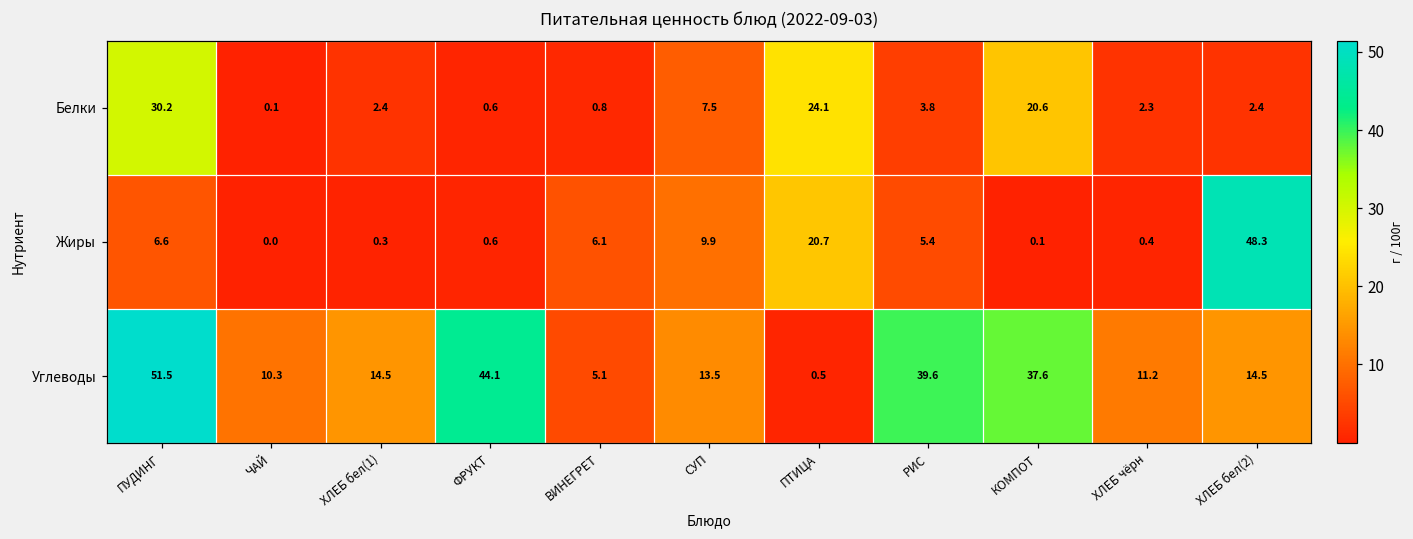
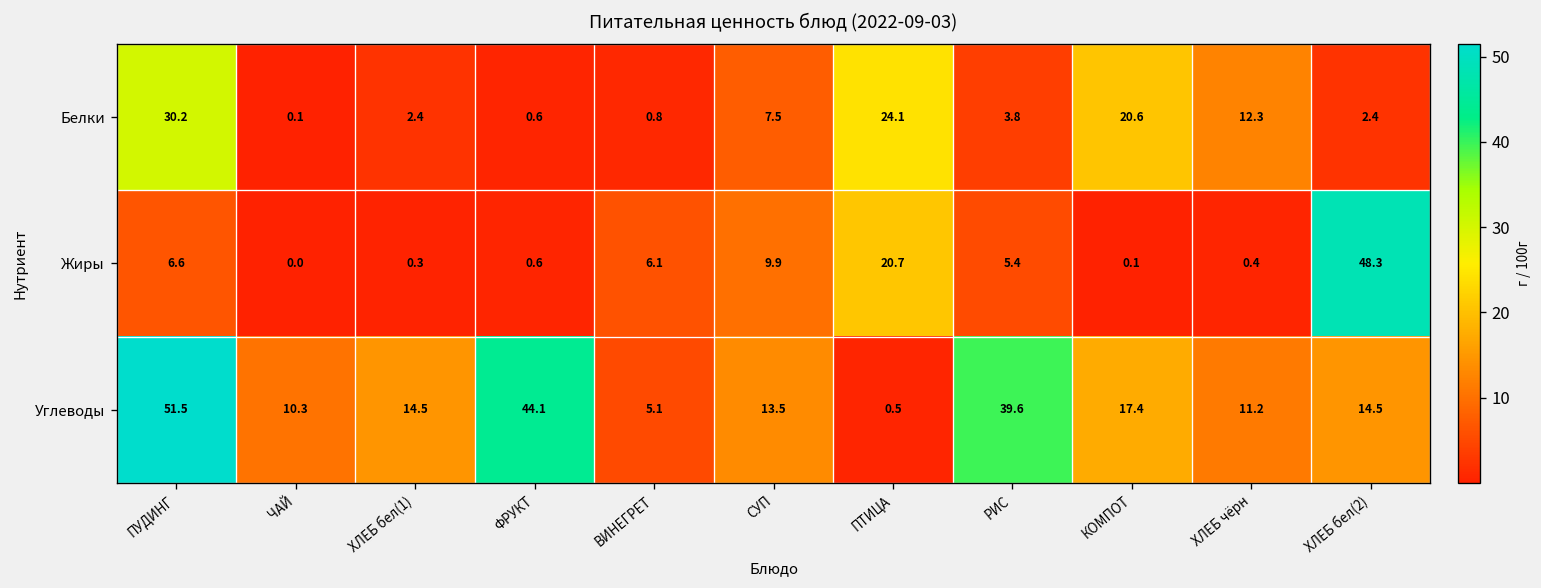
  {
    "Белки": {
      "ПУДИНГ": 30.2,
      "ЧАЙ": 0.1,
      "ХЛЕБ бел(1)": 2.4,
      "ФРУКТ": 0.6,
      "ВИНЕГРЕТ": 0.8,
      "СУП": 7.5,
      "ПТИЦА": 24.1,
      "РИС": 3.8,
      "КОМПОТ": 20.6,
-     "ХЛЕБ чёрн": 2.3,
+     "ХЛЕБ чёрн": 12.3,
      "ХЛЕБ бел(2)": 2.4
    },
    "Жиры": {
      "ПУДИНГ": 6.6,
      "ЧАЙ": 0.0,
      "ХЛЕБ бел(1)": 0.3,
      "ФРУКТ": 0.6,
      "ВИНЕГРЕТ": 6.1,
      "СУП": 9.9,
      "ПТИЦА": 20.7,
      "РИС": 5.4,
      "КОМПОТ": 0.1,
      "ХЛЕБ чёрн": 0.4,
      "ХЛЕБ бел(2)": 48.3
    },
    "Углеводы": {
      "ПУДИНГ": 51.5,
      "ЧАЙ": 10.3,
      "ХЛЕБ бел(1)": 14.5,
      "ФРУКТ": 44.1,
      "ВИНЕГРЕТ": 5.1,
      "СУП": 13.5,
      "ПТИЦА": 0.5,
      "РИС": 39.6,
-     "КОМПОТ": 37.6,
+     "КОМПОТ": 17.4,
      "ХЛЕБ чёрн": 11.2,
      "ХЛЕБ бел(2)": 14.5
    }
  }
